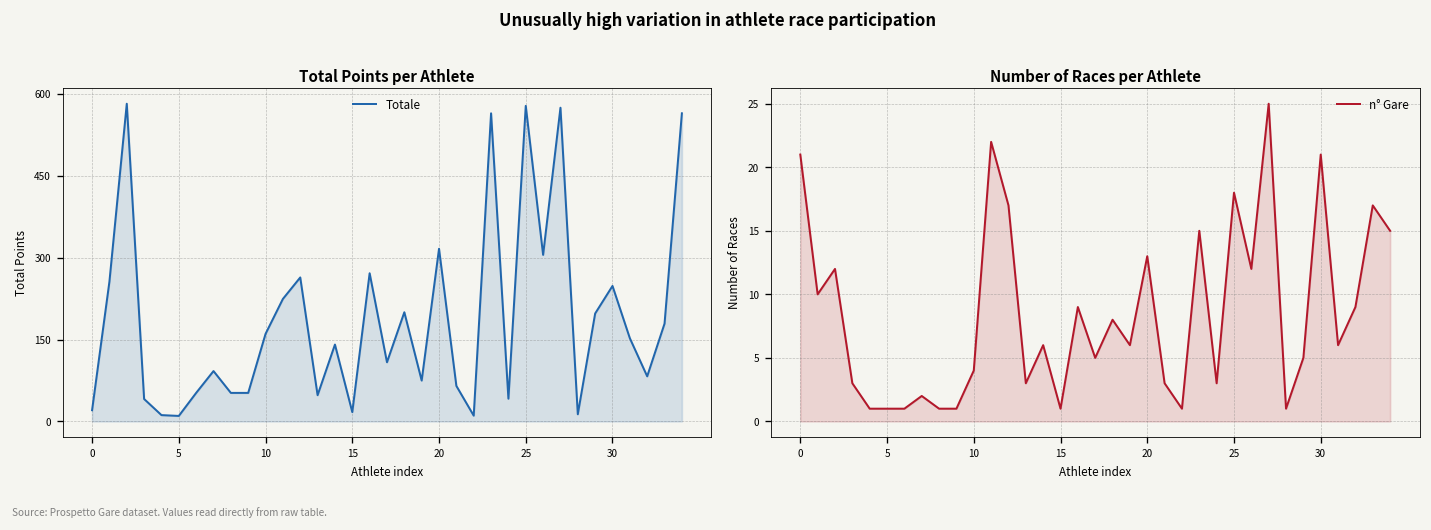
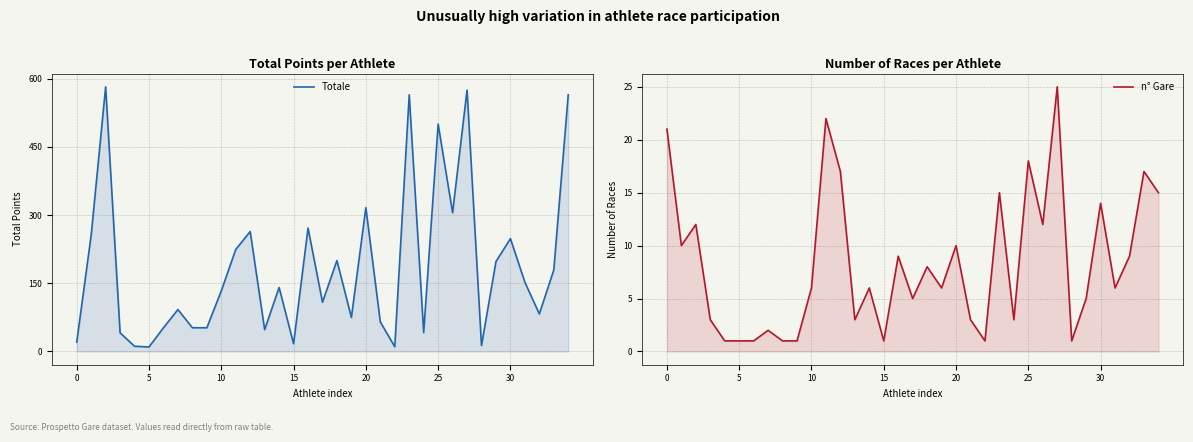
  {
    "Total Points per Athlete": {
      "0": 20,
      "5": 10,
-     "10": 160,
+     "10": 130,
      "15": 20,
      "20": 320,
-     "25": 580,
+     "25": 500,
      "30": 250
    },
    "Number of Races per Athlete": {
      "0": 21,
      "5": 1,
-     "10": 4,
+     "10": 6,
      "15": 1,
-     "20": 13,
+     "20": 10,
      "25": 18,
-     "30": 21
+     "30": 14
    }
  }
